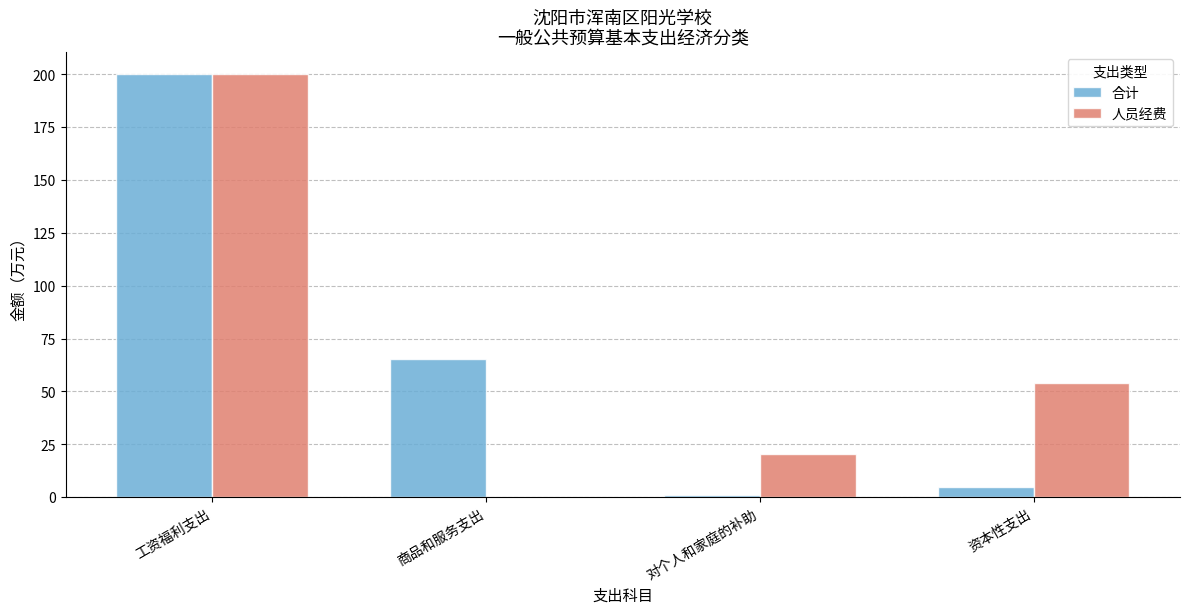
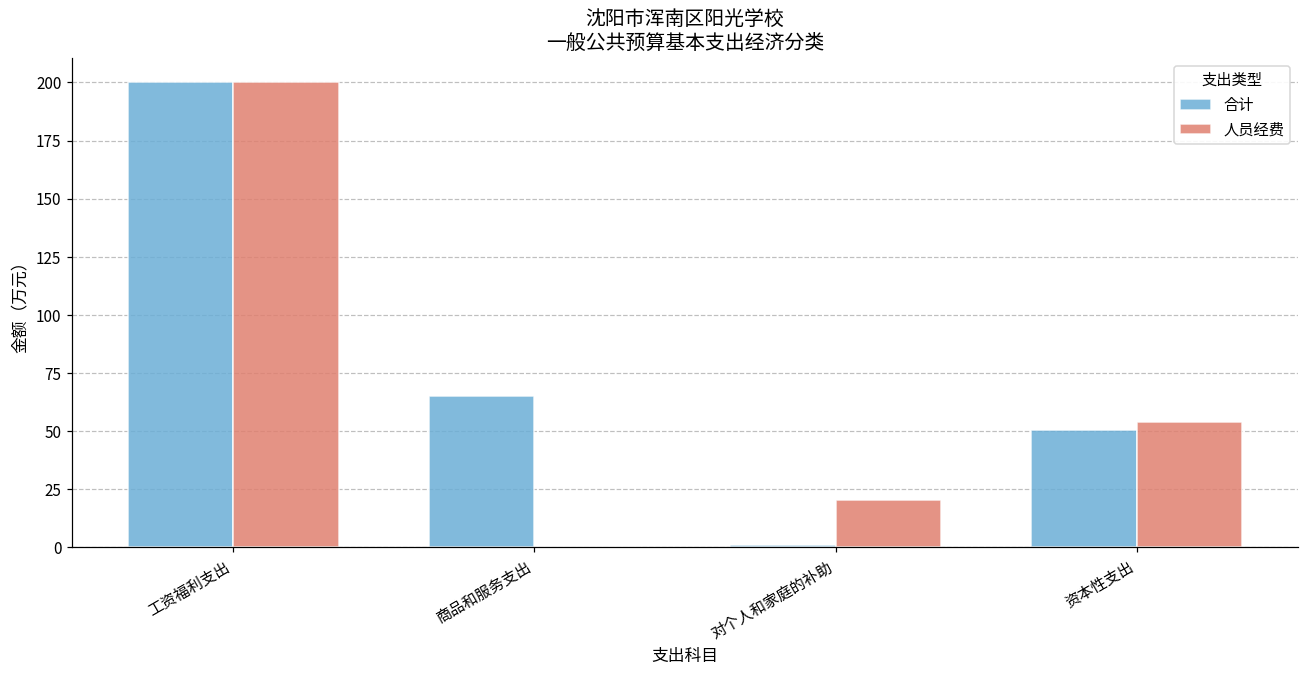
  {
    "合计": {
      "工资福利支出": 200,
      "商品和服务支出": 65,
-     "资本性支出": 5
+     "资本性支出": 51
    },
    "人员经费": {
      "工资福利支出": 200,
      "商品和服务支出": 0,
      "对个人和家庭的补助": 21,
      "资本性支出": 54
    }
  }
